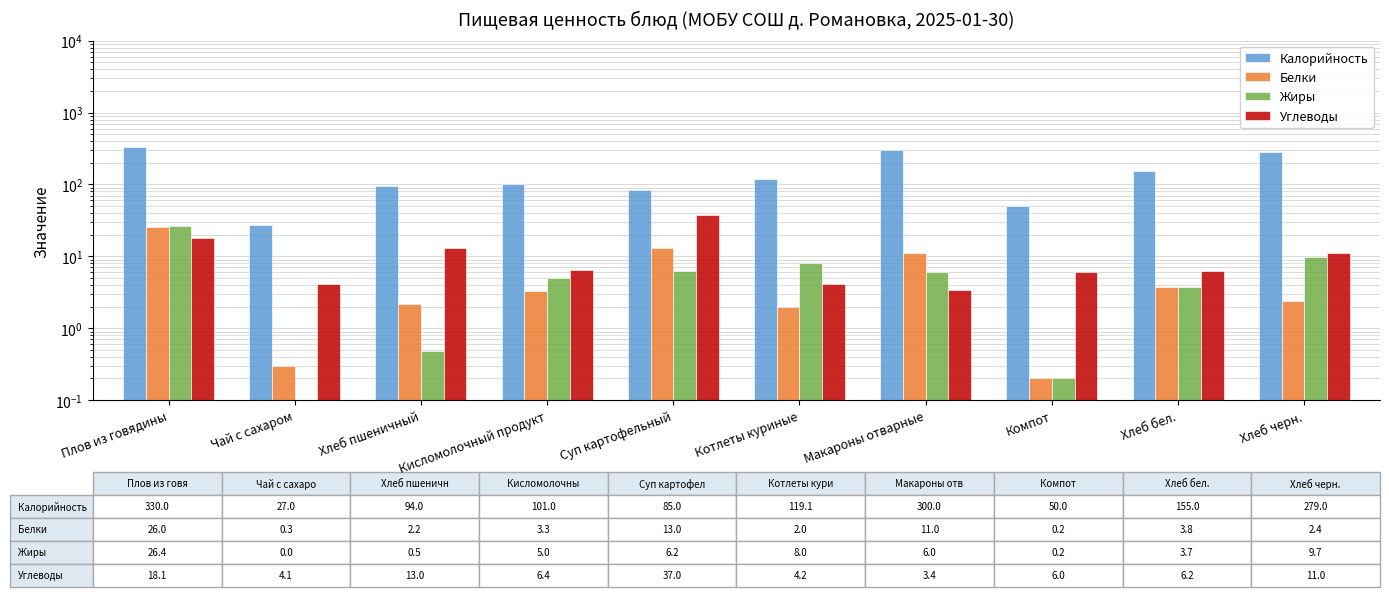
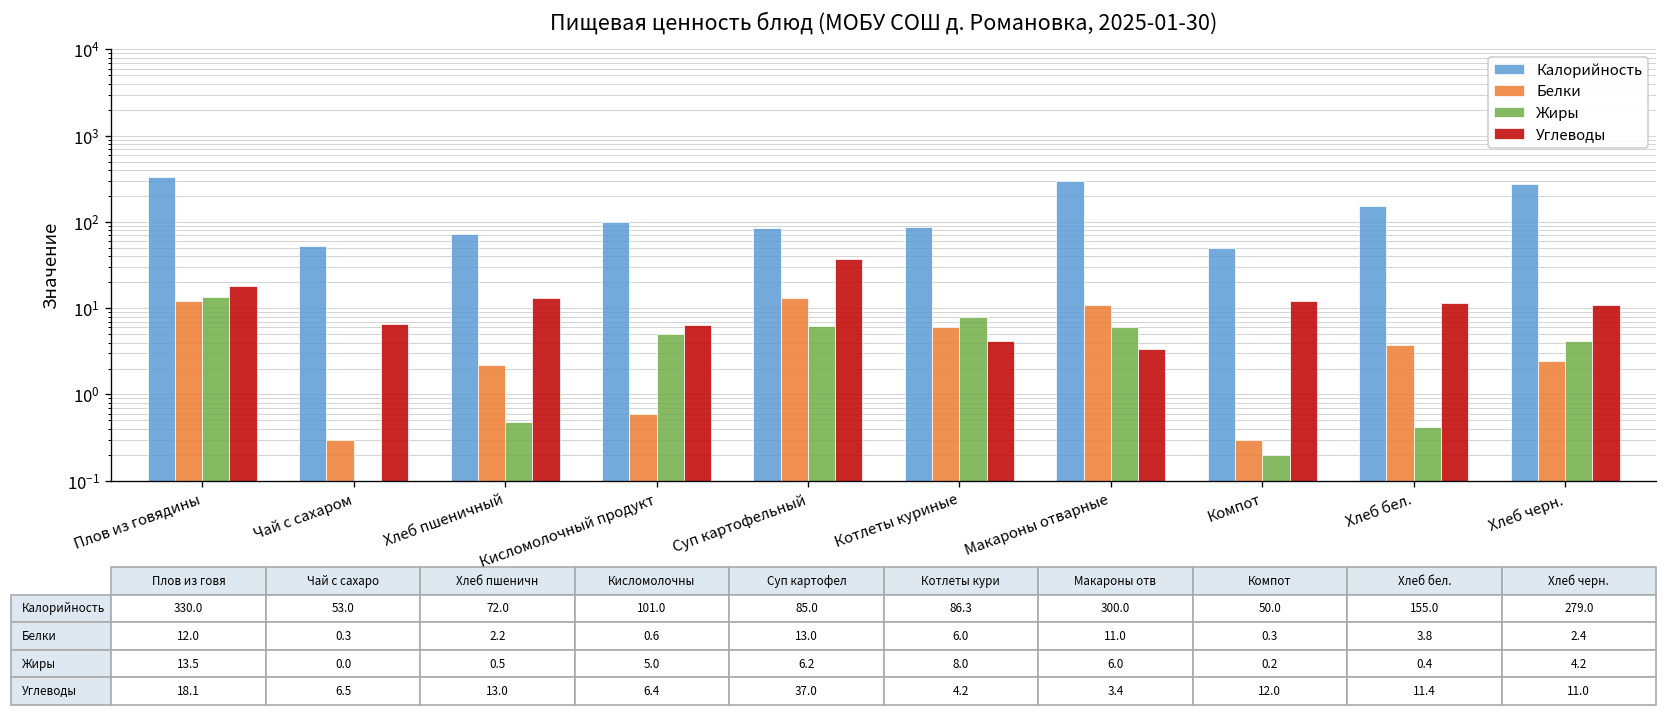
  {
    "Калорийность": {
-     "Чай с сахаром": 27.0,
-     "Хлеб пшеничный": 94.0,
-     "Котлеты куриные": 119.1
+     "Чай с сахаром": 53.0,
+     "Хлеб пшеничный": 72.0,
+     "Котлеты куриные": 86.3
    },
    "Белки": {
-     "Плов из говядины": 26.0,
+     "Плов из говядины": 12.0,
      "Чай с сахаром": 0.3,
      "Хлеб пшеничный": 2.2,
-     "Кисломолочный продукт": 3.3,
+     "Кисломолочный продукт": 0.6,
      "Суп картофельный": 13.0,
-     "Котлеты куриные": 2.0,
-     "Компот": 0.2
+     "Котлеты куриные": 6.0,
+     "Компот": 0.3
    },
    "Жиры": {
-     "Плов из говядины": 26.4,
+     "Плов из говядины": 13.5,
      "Котлеты куриные": 8.0,
      "Макароны отварные": 6.0,
      "Компот": 0.2,
-     "Хлеб бел.": 3.7,
-     "Хлеб черн.": 9.7
+     "Хлеб бел.": 0.4,
+     "Хлеб черн.": 4.2
    },
    "Углеводы": {
-     "Чай с сахаром": 4.1,
-     "Компот": 6.0,
-     "Хлеб бел.": 6.2
+     "Чай с сахаром": 6.5,
+     "Компот": 12.0,
+     "Хлеб бел.": 11.4
    }
  }
